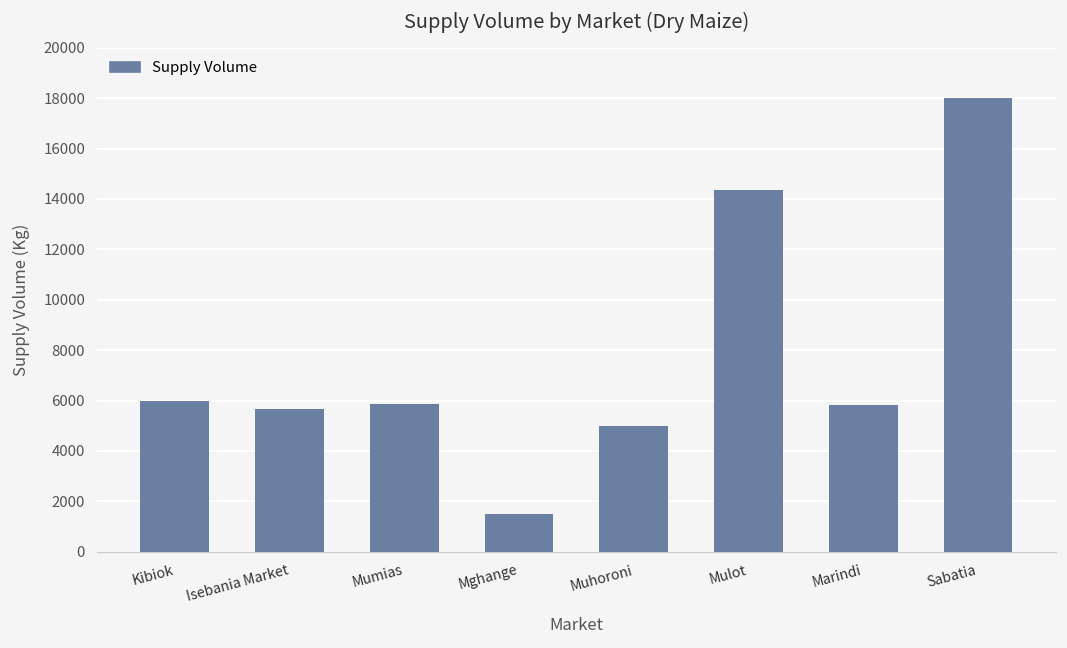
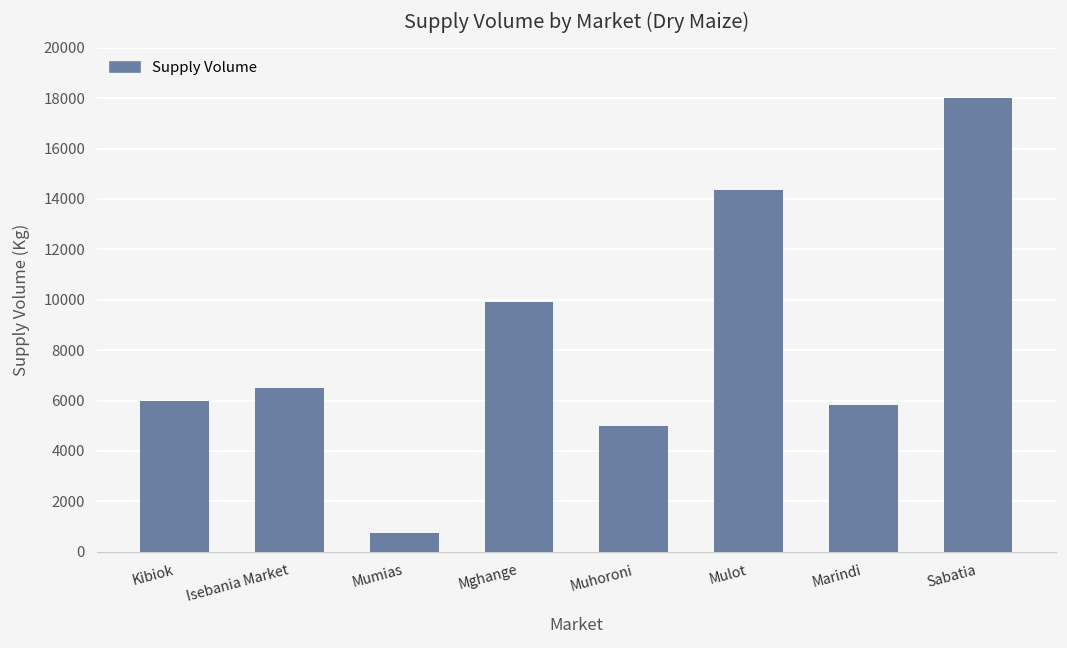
  {
    "Kibiok": 6000,
-   "Isebania Market": 5700,
-   "Mumias": 5900,
-   "Mghange": 1500,
+   "Isebania Market": 6500,
+   "Mumias": 700,
+   "Mghange": 9900,
    "Muhoroni": 5000,
    "Mulot": 14400,
    "Marindi": 5800,
    "Sabatia": 18000
  }
